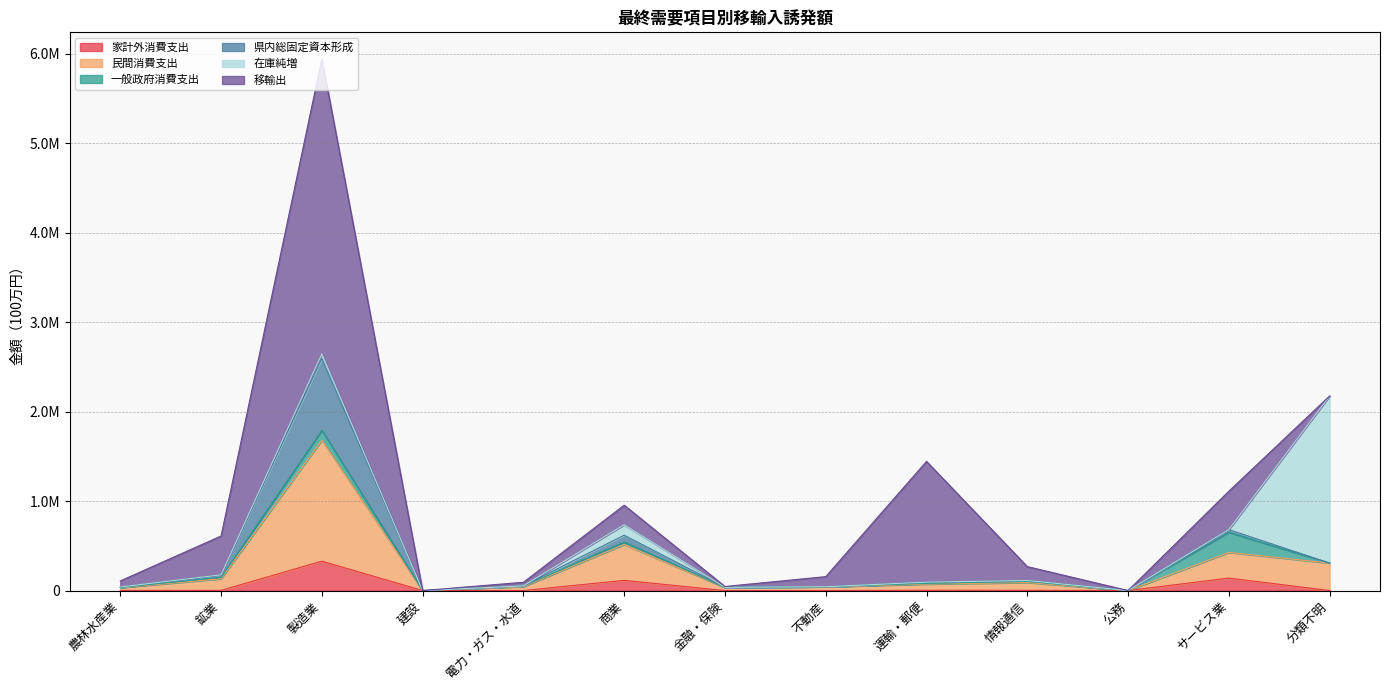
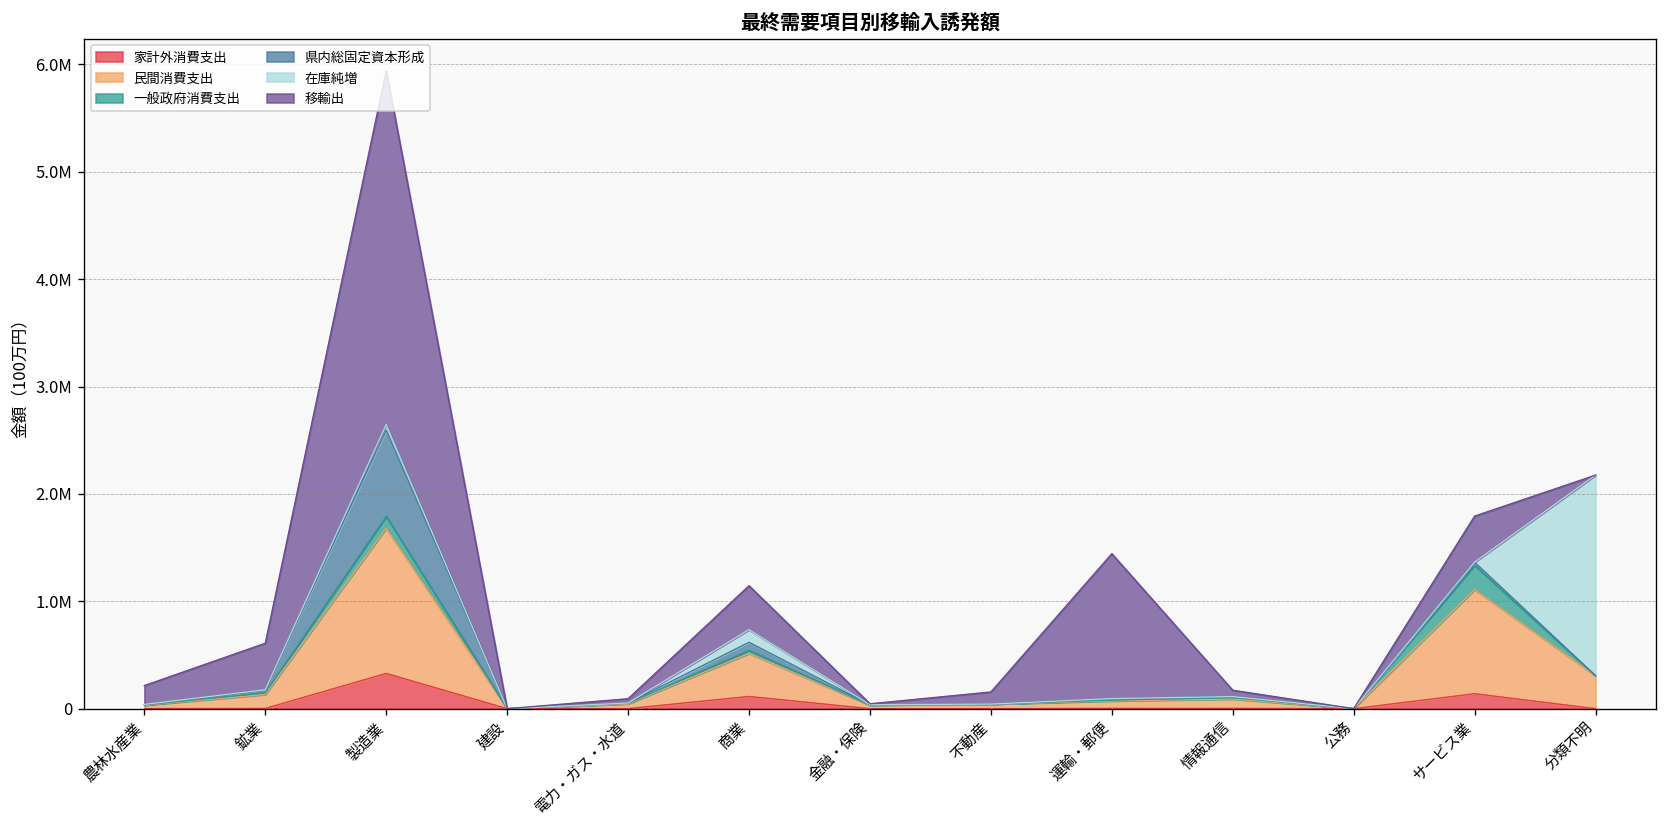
  {
    "家計外消費支出": {
      "農林水産業": 0,
      "鉱業": 0,
      "製造業": 300000,
      "電力・ガス・水道": 0,
      "商業": 100000,
      "金融・保険": 0,
      "不動産": 0,
      "運輸・郵便": 0,
      "情報通信": 0,
      "サービス業": 100000,
      "分類不明": 0
    },
    "民間消費支出": {
      "製造業": 1400000,
-     "サービス業": 300000
+     "サービス業": 1000000
    },
    "在庫純増": {
      "製造業": 100000,
      "商業": 100000
    },
    "移輸出": {
-     "農林水産業": 100000,
+     "農林水産業": 200000,
      "鉱業": 400000,
      "電力・ガス・水道": 0,
-     "商業": 200000,
+     "商業": 400000,
      "不動産": 100000,
      "運輸・郵便": 1300000,
-     "情報通信": 200000,
+     "情報通信": 100000,
      "サービス業": 400000
    }
  }
